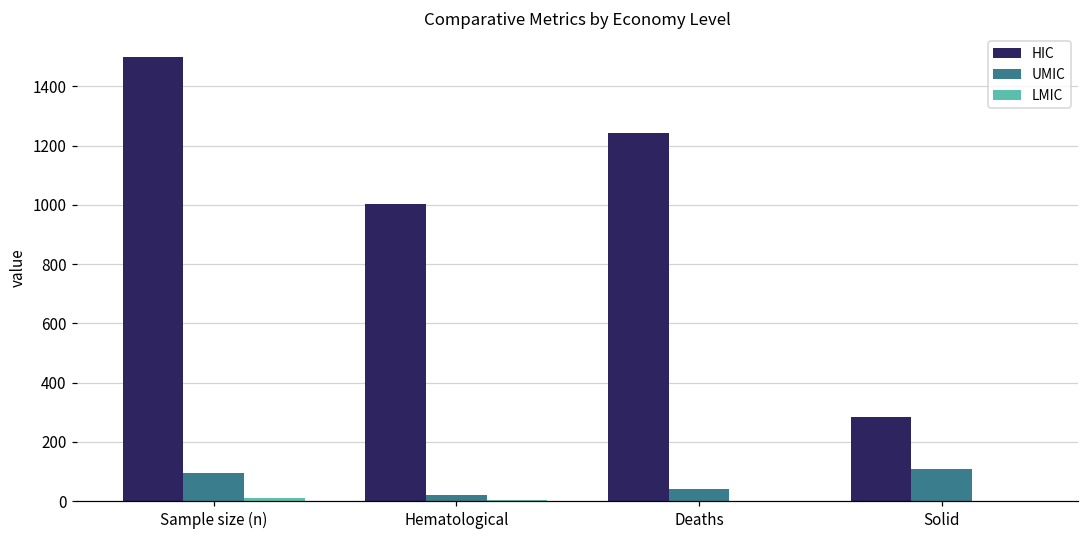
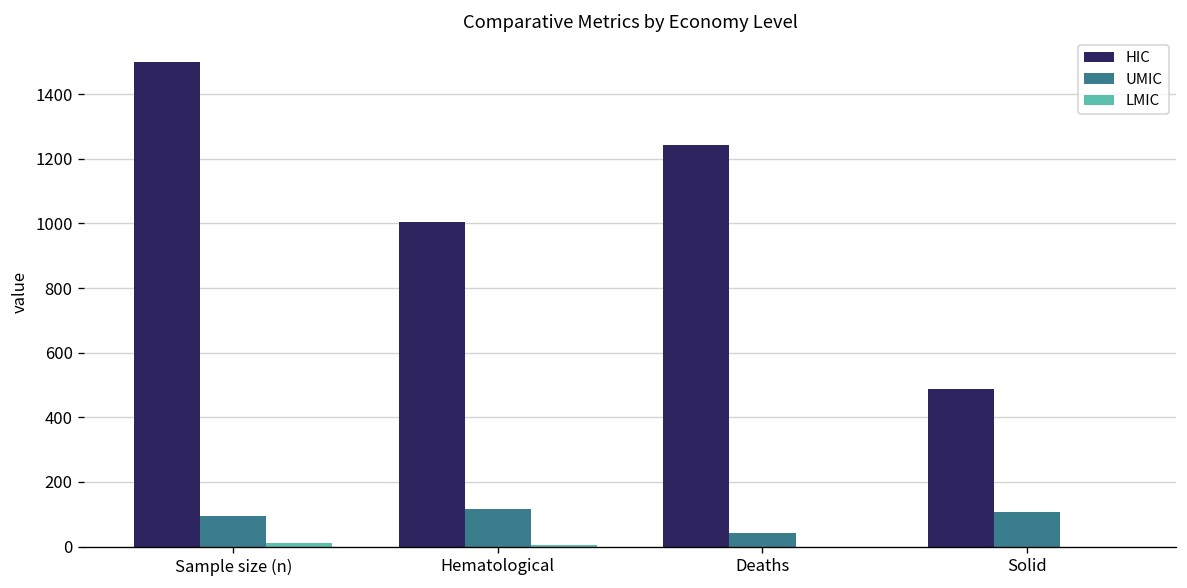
  {
    "HIC": {
      "Sample size (n)": 1500,
      "Hematological": 1000,
      "Deaths": 1240,
-     "Solid": 280
+     "Solid": 490
    },
    "UMIC": {
      "Sample size (n)": 90,
-     "Hematological": 20,
+     "Hematological": 120,
      "Deaths": 40,
      "Solid": 110
    },
    "LMIC": {
      "Sample size (n)": 10,
      "Deaths": 0,
      "Solid": 0
    }
  }
